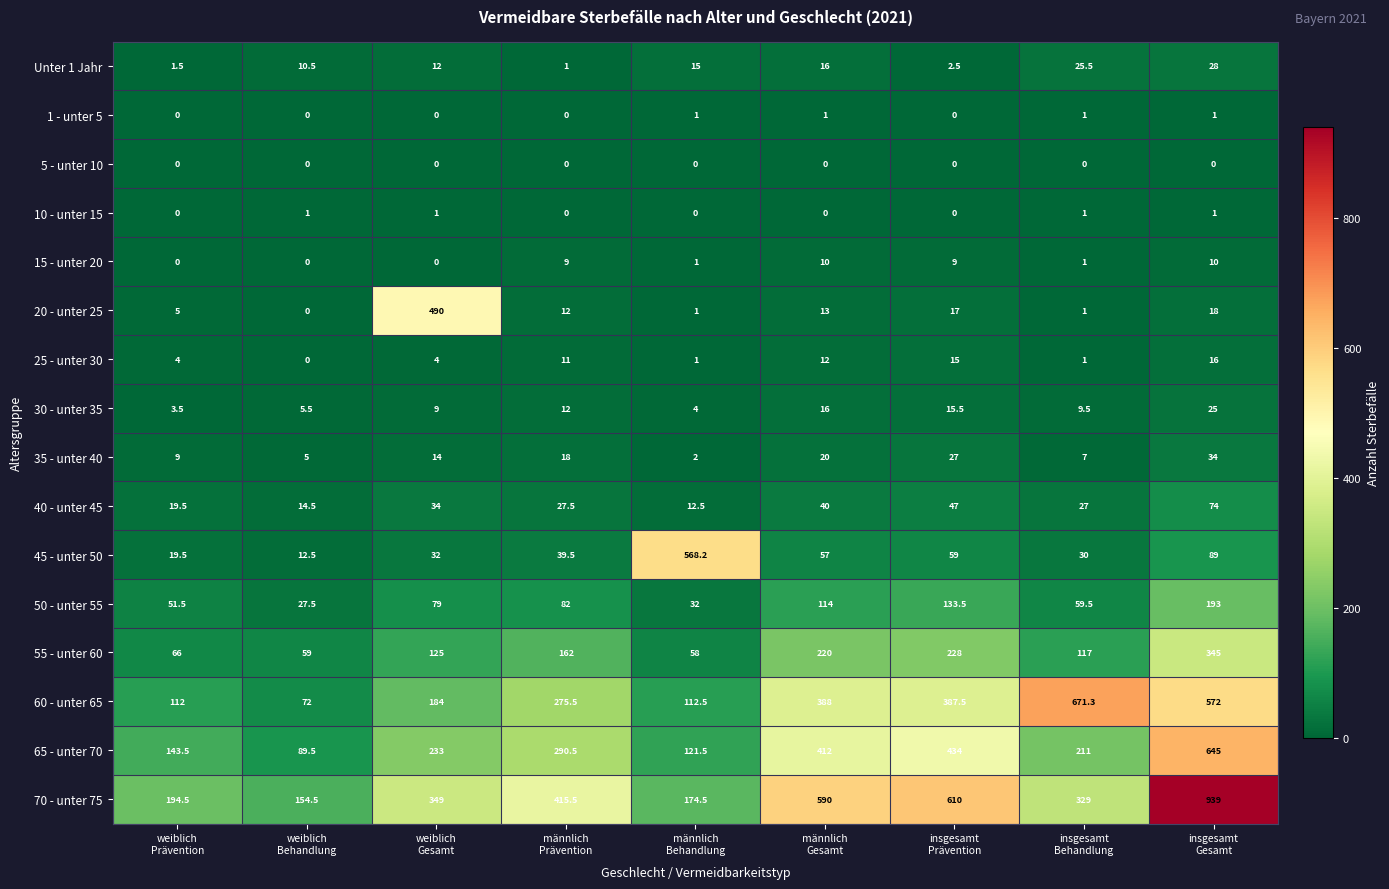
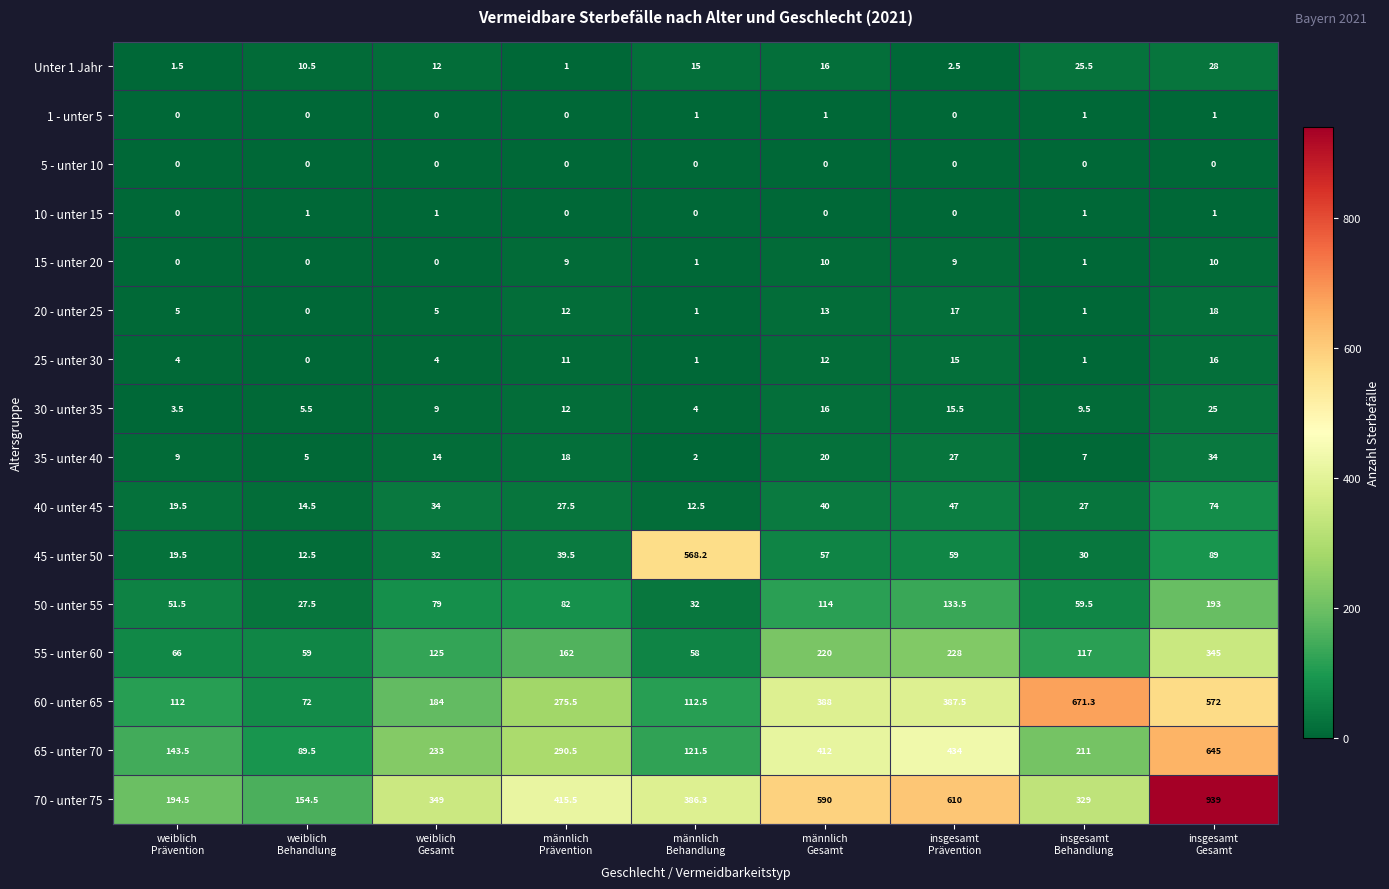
  {
    "Unter 1 Jahr": {
      "weiblich Prävention": 1.5,
      "weiblich Behandlung": 10.5,
      "weiblich Gesamt": 12,
      "männlich Prävention": 1,
      "männlich Behandlung": 15,
      "männlich Gesamt": 16,
      "insgesamt Prävention": 2.5,
      "insgesamt Behandlung": 25.5,
      "insgesamt Gesamt": 28
    },
    "1 - unter 5": {
      "weiblich Prävention": 0,
      "weiblich Behandlung": 0,
      "weiblich Gesamt": 0,
      "männlich Prävention": 0,
      "männlich Behandlung": 1,
      "männlich Gesamt": 1,
      "insgesamt Prävention": 0,
      "insgesamt Behandlung": 1,
      "insgesamt Gesamt": 1
    },
    "5 - unter 10": {
      "weiblich Prävention": 0,
      "weiblich Behandlung": 0,
      "weiblich Gesamt": 0,
      "männlich Prävention": 0,
      "männlich Behandlung": 0,
      "männlich Gesamt": 0,
      "insgesamt Prävention": 0,
      "insgesamt Behandlung": 0,
      "insgesamt Gesamt": 0
    },
    "10 - unter 15": {
      "weiblich Prävention": 0,
      "weiblich Behandlung": 1,
      "weiblich Gesamt": 1,
      "männlich Prävention": 0,
      "männlich Behandlung": 0,
      "männlich Gesamt": 0,
      "insgesamt Prävention": 0,
      "insgesamt Behandlung": 1,
      "insgesamt Gesamt": 1
    },
    "15 - unter 20": {
      "weiblich Prävention": 0,
      "weiblich Behandlung": 0,
      "weiblich Gesamt": 0,
      "männlich Prävention": 9,
      "männlich Behandlung": 1,
      "männlich Gesamt": 10,
      "insgesamt Prävention": 9,
      "insgesamt Behandlung": 1,
      "insgesamt Gesamt": 10
    },
    "20 - unter 25": {
      "weiblich Prävention": 5,
      "weiblich Behandlung": 0,
-     "weiblich Gesamt": 490,
+     "weiblich Gesamt": 5,
      "männlich Prävention": 12,
      "männlich Behandlung": 1,
      "männlich Gesamt": 13,
      "insgesamt Prävention": 17,
      "insgesamt Behandlung": 1,
      "insgesamt Gesamt": 18
    },
    "25 - unter 30": {
      "weiblich Prävention": 4,
      "weiblich Behandlung": 0,
      "weiblich Gesamt": 4,
      "männlich Prävention": 11,
      "männlich Behandlung": 1,
      "männlich Gesamt": 12,
      "insgesamt Prävention": 15,
      "insgesamt Behandlung": 1,
      "insgesamt Gesamt": 16
    },
    "30 - unter 35": {
      "weiblich Prävention": 3.5,
      "weiblich Behandlung": 5.5,
      "weiblich Gesamt": 9,
      "männlich Prävention": 12,
      "männlich Behandlung": 4,
      "männlich Gesamt": 16,
      "insgesamt Prävention": 15.5,
      "insgesamt Behandlung": 9.5,
      "insgesamt Gesamt": 25
    },
    "35 - unter 40": {
      "weiblich Prävention": 9,
      "weiblich Behandlung": 5,
      "weiblich Gesamt": 14,
      "männlich Prävention": 18,
      "männlich Behandlung": 2,
      "männlich Gesamt": 20,
      "insgesamt Prävention": 27,
      "insgesamt Behandlung": 7,
      "insgesamt Gesamt": 34
    },
    "40 - unter 45": {
      "weiblich Prävention": 19.5,
      "weiblich Behandlung": 14.5,
      "weiblich Gesamt": 34,
      "männlich Prävention": 27.5,
      "männlich Behandlung": 12.5,
      "männlich Gesamt": 40,
      "insgesamt Prävention": 47,
      "insgesamt Behandlung": 27,
      "insgesamt Gesamt": 74
    },
    "45 - unter 50": {
      "weiblich Prävention": 19.5,
      "weiblich Behandlung": 12.5,
      "weiblich Gesamt": 32,
      "männlich Prävention": 39.5,
      "männlich Behandlung": 568.2,
      "männlich Gesamt": 57,
      "insgesamt Prävention": 59,
      "insgesamt Behandlung": 30,
      "insgesamt Gesamt": 89
    },
    "50 - unter 55": {
      "weiblich Prävention": 51.5,
      "weiblich Behandlung": 27.5,
      "weiblich Gesamt": 79,
      "männlich Prävention": 82,
      "männlich Behandlung": 32,
      "männlich Gesamt": 114,
      "insgesamt Prävention": 133.5,
      "insgesamt Behandlung": 59.5,
      "insgesamt Gesamt": 193
    },
    "55 - unter 60": {
      "weiblich Prävention": 66,
      "weiblich Behandlung": 59,
      "weiblich Gesamt": 125,
      "männlich Prävention": 162,
      "männlich Behandlung": 58,
      "männlich Gesamt": 220,
      "insgesamt Prävention": 228,
      "insgesamt Behandlung": 117,
      "insgesamt Gesamt": 345
    },
    "60 - unter 65": {
      "weiblich Prävention": 112,
      "weiblich Behandlung": 72,
      "weiblich Gesamt": 184,
      "männlich Prävention": 275.5,
      "männlich Behandlung": 112.5,
      "männlich Gesamt": 388,
      "insgesamt Prävention": 387.5,
      "insgesamt Behandlung": 671.3,
      "insgesamt Gesamt": 572
    },
    "65 - unter 70": {
      "weiblich Prävention": 143.5,
      "weiblich Behandlung": 89.5,
      "weiblich Gesamt": 233,
      "männlich Prävention": 290.5,
      "männlich Behandlung": 121.5,
      "männlich Gesamt": 412,
      "insgesamt Prävention": 434,
      "insgesamt Behandlung": 211,
      "insgesamt Gesamt": 645
    },
    "70 - unter 75": {
      "weiblich Prävention": 194.5,
      "weiblich Behandlung": 154.5,
      "weiblich Gesamt": 349,
      "männlich Prävention": 415.5,
-     "männlich Behandlung": 174.5,
+     "männlich Behandlung": 386.3,
      "männlich Gesamt": 590,
      "insgesamt Prävention": 610,
      "insgesamt Behandlung": 329,
      "insgesamt Gesamt": 939
    }
  }
